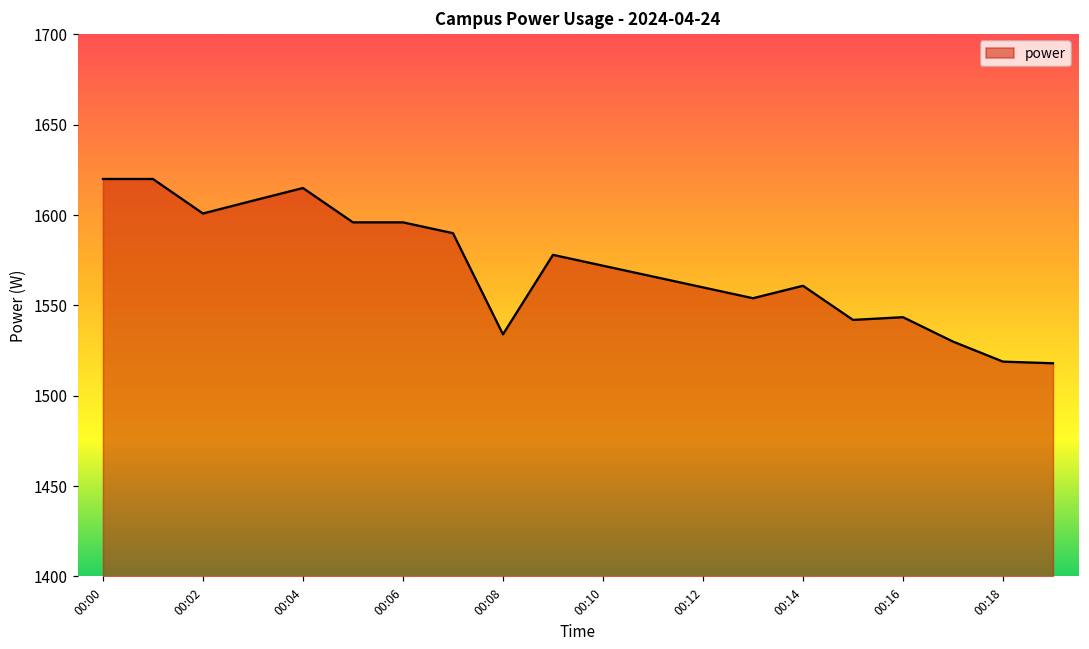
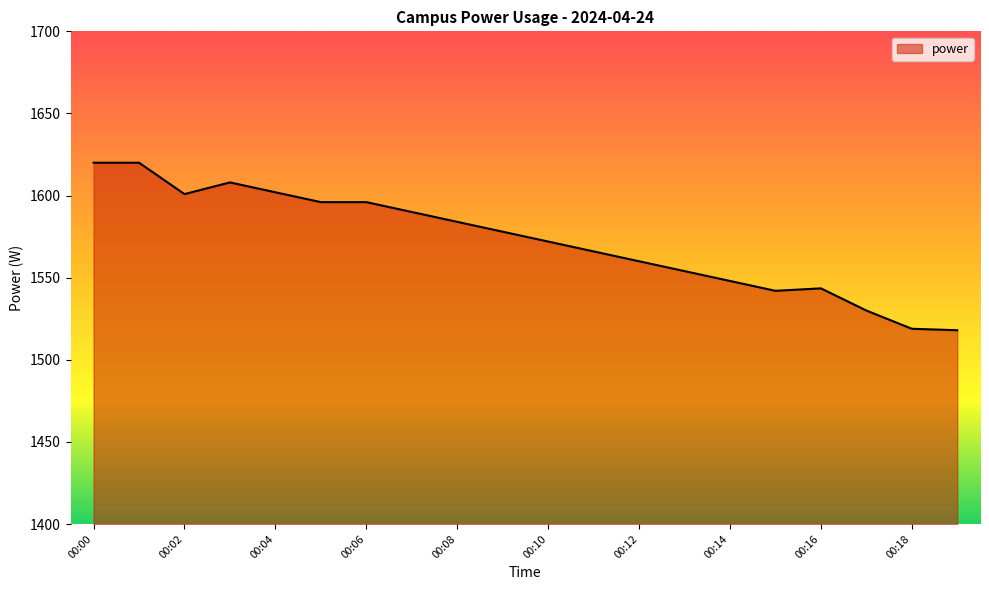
  {
    "00:00": 1620,
    "00:02": 1601,
-   "00:04": 1615,
+   "00:04": 1602,
    "00:06": 1596,
-   "00:08": 1534,
+   "00:08": 1584,
    "00:10": 1572,
    "00:12": 1560,
-   "00:14": 1561,
+   "00:14": 1548,
    "00:16": 1544,
    "00:18": 1519
  }
